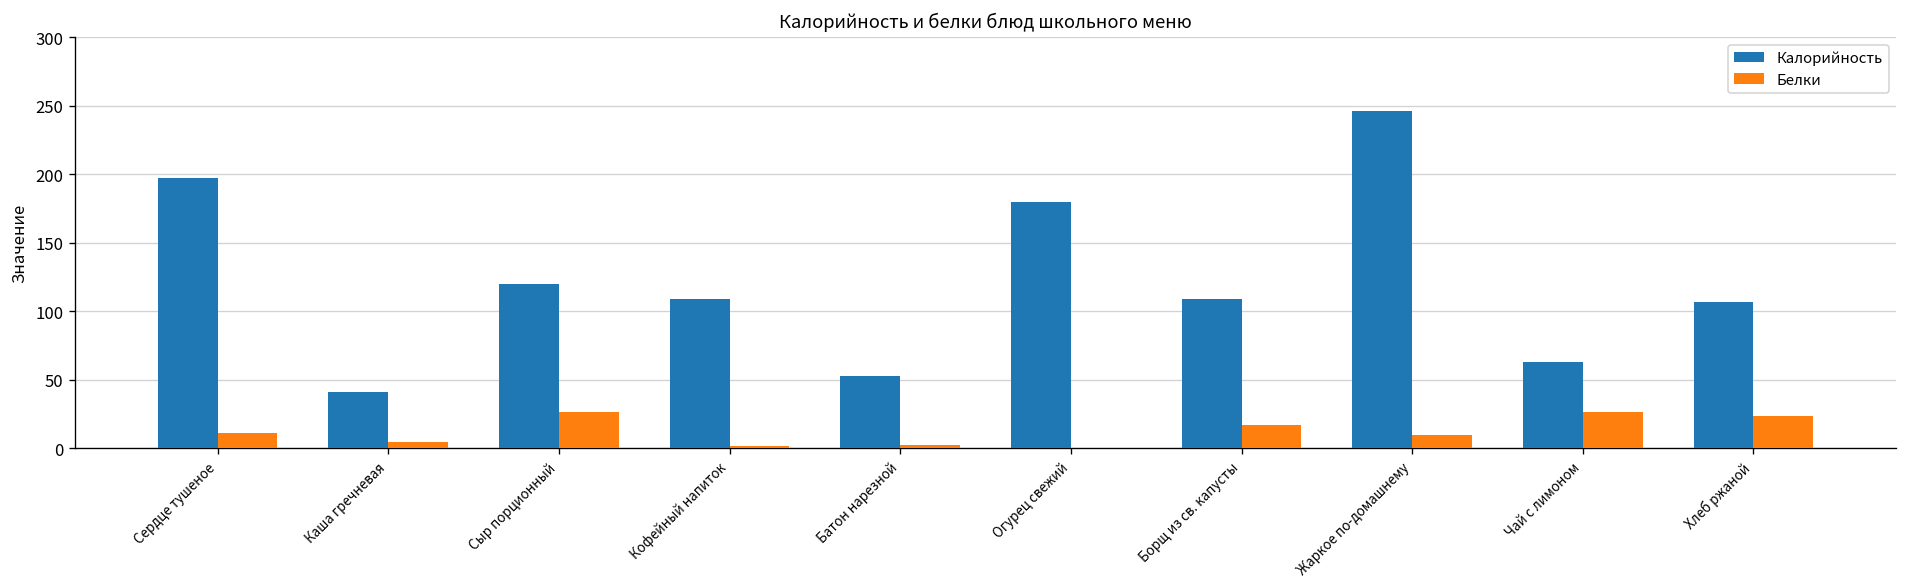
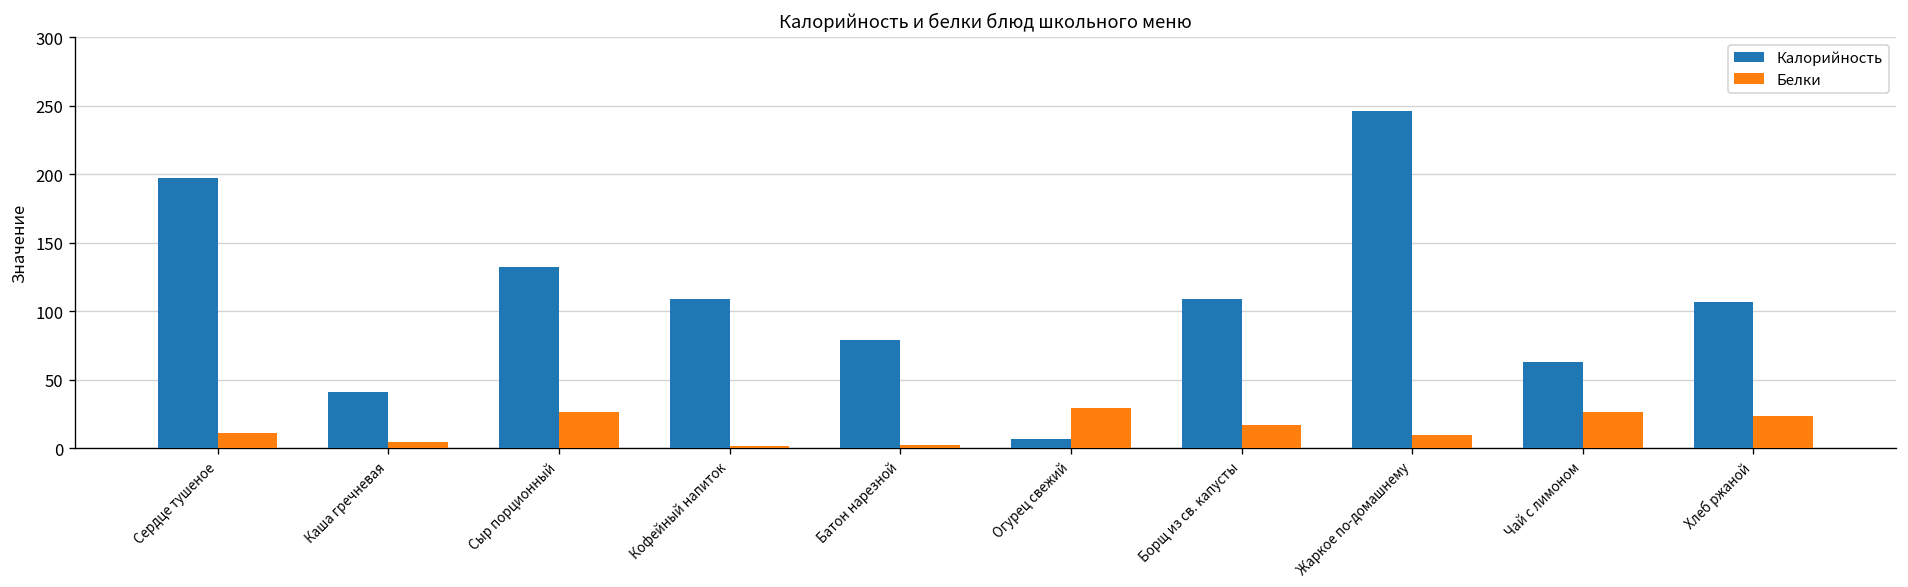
  {
    "Калорийность": {
      "Сердце тушеное": 197,
      "Каша гречневая": 41,
-     "Сыр порционный": 120,
+     "Сыр порционный": 132,
      "Кофейный напиток": 109,
-     "Батон нарезной": 53,
-     "Огурец свежий": 180,
+     "Батон нарезной": 79,
+     "Огурец свежий": 7,
      "Борщ из св. капусты": 109,
      "Жаркое по-домашнему": 246,
      "Чай с лимоном": 63,
      "Хлеб ржаной": 107
    },
    "Белки": {
      "Сердце тушеное": 11,
      "Каша гречневая": 5,
      "Сыр порционный": 26,
      "Батон нарезной": 2,
-     "Огурец свежий": 0,
+     "Огурец свежий": 29,
      "Борщ из св. капусты": 17,
      "Жаркое по-домашнему": 10,
      "Чай с лимоном": 26,
      "Хлеб ржаной": 24
    }
  }
